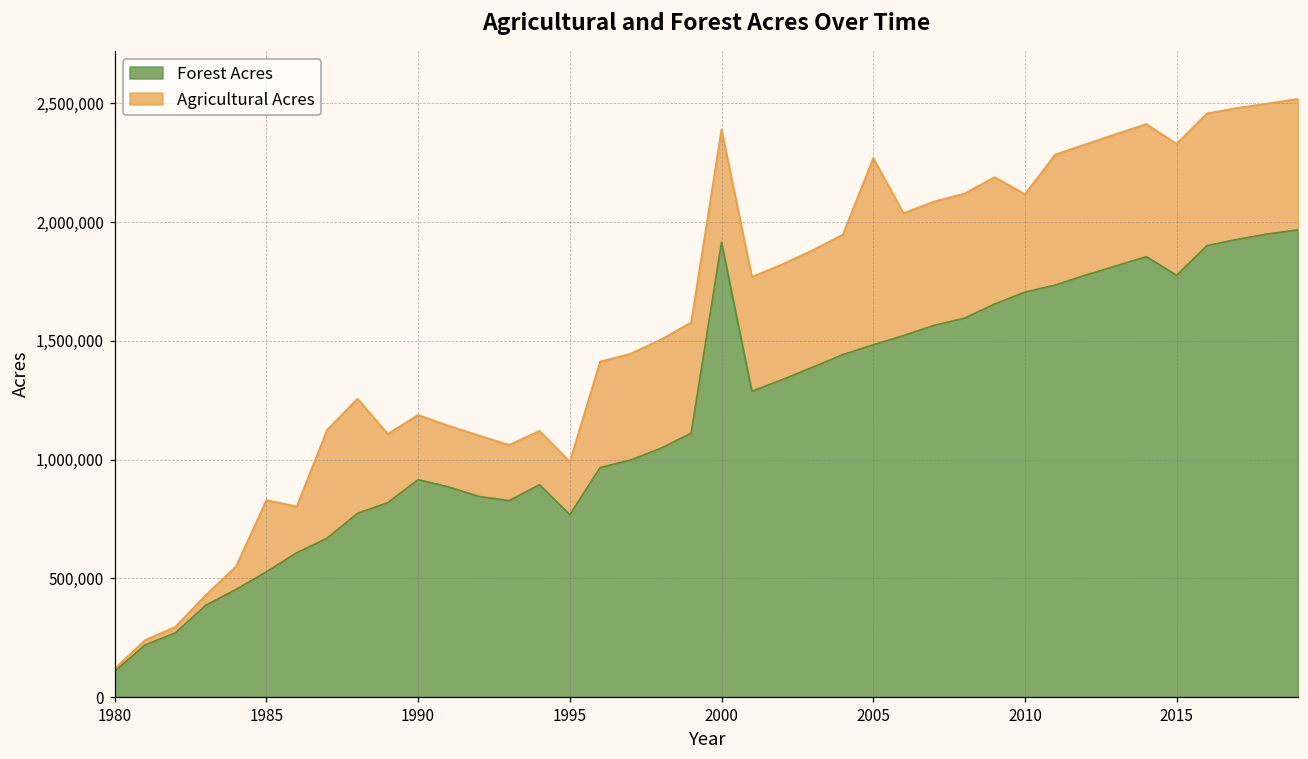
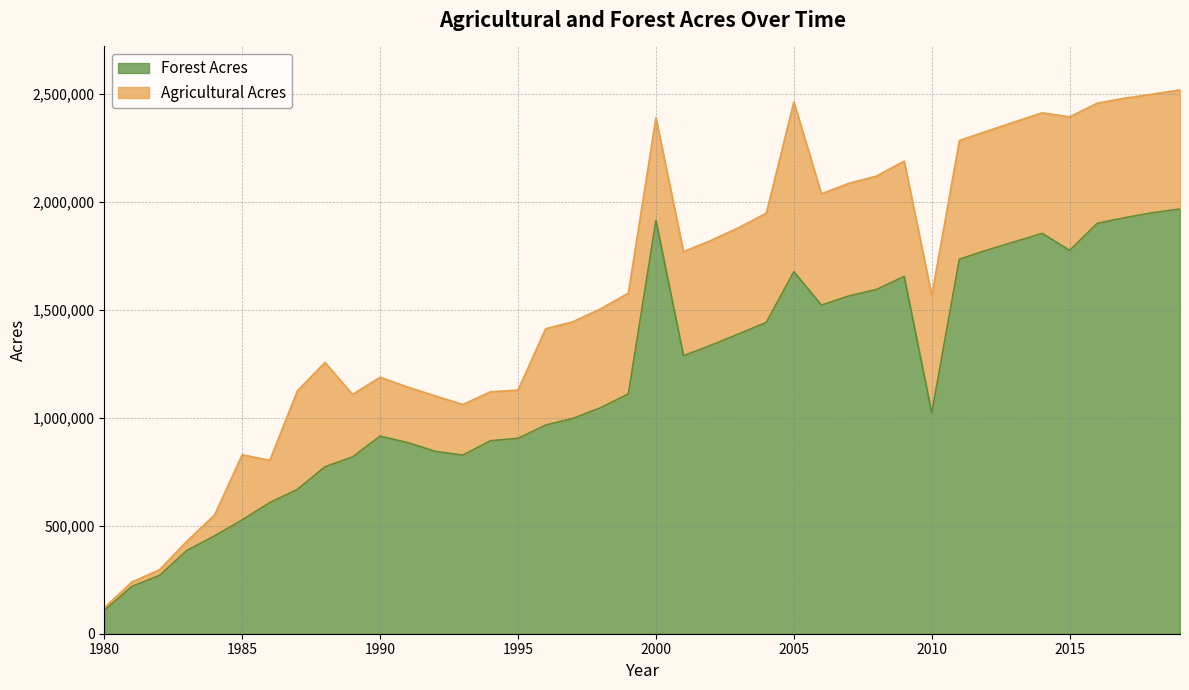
  {
    "Forest Acres": {
      "1980": "110,000",
      "1985": "530,000",
      "1990": "910,000",
-     "1995": "770,000",
+     "1995": "900,000",
      "2000": "1,910,000",
-     "2005": "1,480,000",
-     "2010": "1,700,000",
+     "2005": "1,680,000",
+     "2010": "1,020,000",
      "2015": "1,780,000"
    },
    "Agricultural Acres": {
      "1980": "10,000",
      "1985": "300,000",
      "1990": "270,000",
      "1995": "220,000",
      "2000": "480,000",
      "2005": "790,000",
-     "2010": "410,000",
-     "2015": "550,000"
+     "2010": "540,000",
+     "2015": "620,000"
    }
  }
